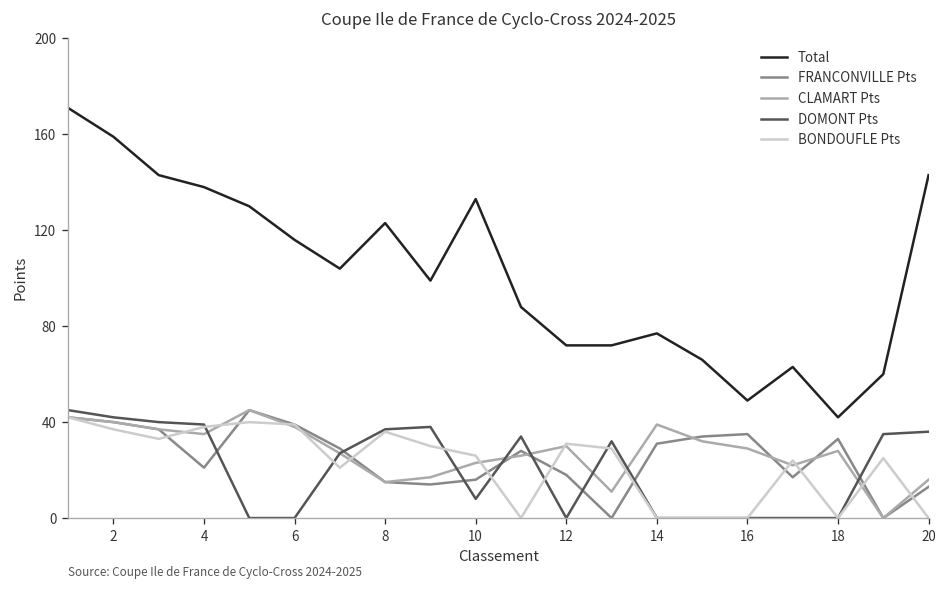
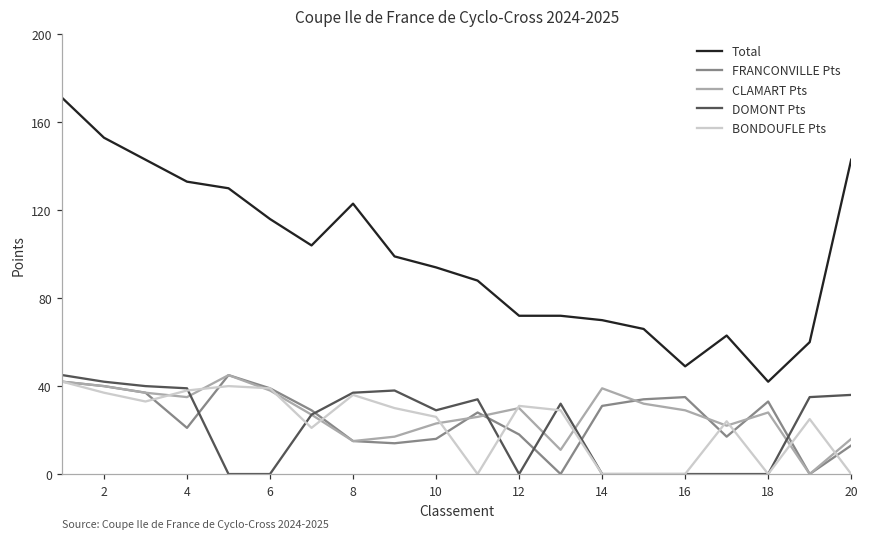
  {
    "Total": {
-     "2": 159,
-     "4": 138,
+     "2": 153,
+     "4": 133,
      "6": 116,
      "8": 123,
-     "10": 133,
+     "10": 94,
      "12": 72,
-     "14": 77,
+     "14": 70,
      "16": 49,
      "18": 42,
      "20": 143
    },
    "DOMONT Pts": {
      "2": 42,
      "6": 0,
-     "10": 8,
+     "10": 29,
      "12": 0,
      "20": 36
    }
  }
